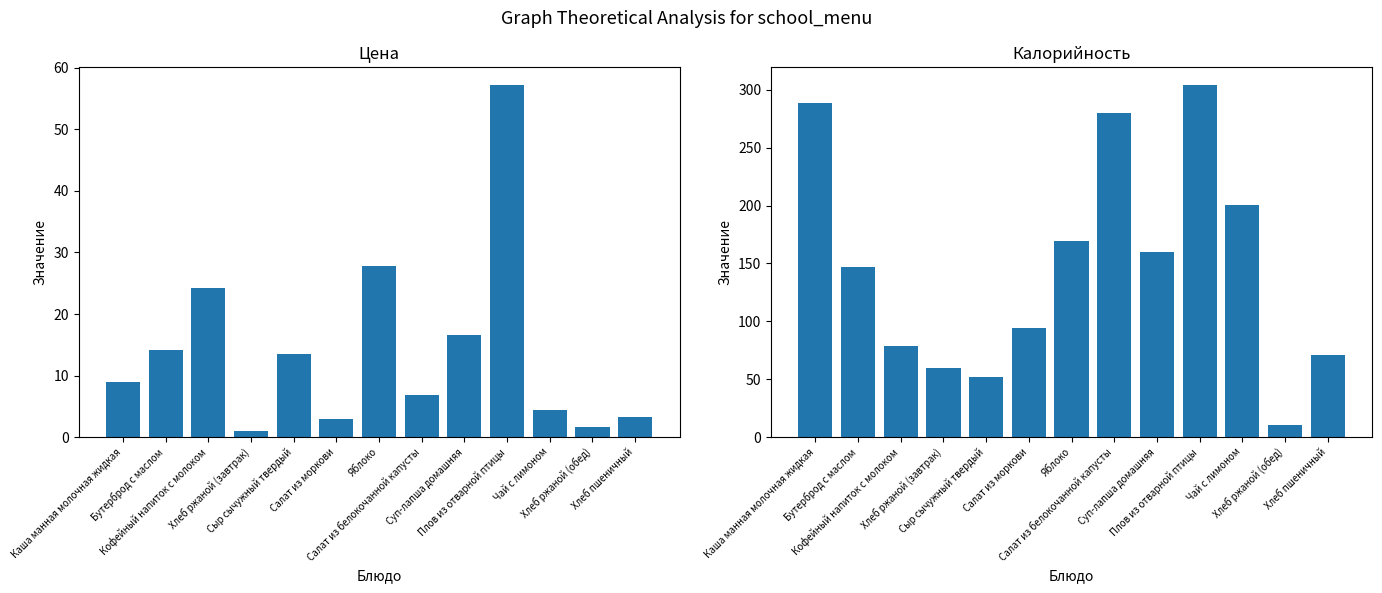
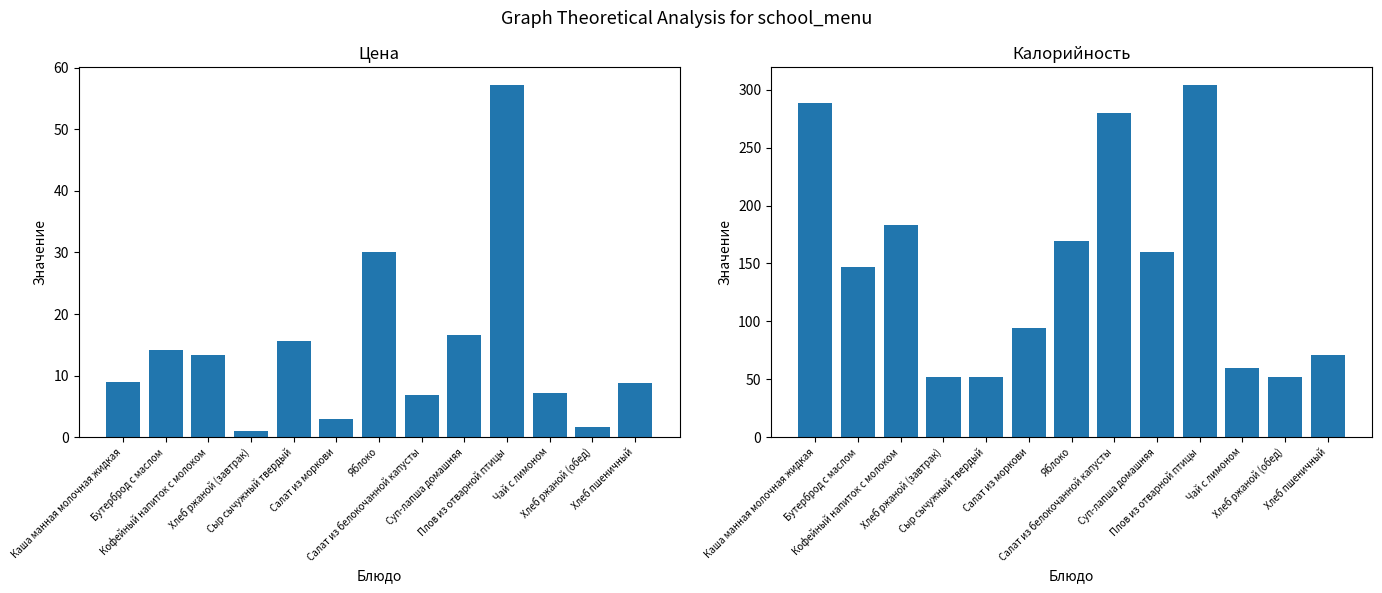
  {
    "Цена": {
      "Каша манная молочная жидкая": 9,
      "Бутерброд с маслом": 14,
-     "Кофейный напиток с молоком": 24,
+     "Кофейный напиток с молоком": 13,
      "Хлеб ржаной (завтрак)": 1,
-     "Сыр сычужный твердый": 14,
+     "Сыр сычужный твердый": 16,
      "Салат из моркови": 3,
-     "Яблоко": 28,
+     "Яблоко": 30,
      "Салат из белокочанной капусты": 7,
      "Суп-лапша домашняя": 17,
      "Плов из отварной птицы": 57,
-     "Чай с лимоном": 4,
+     "Чай с лимоном": 7,
      "Хлеб ржаной (обед)": 2,
-     "Хлеб пшеничный": 3
+     "Хлеб пшеничный": 9
    },
    "Калорийность": {
      "Каша манная молочная жидкая": 289,
      "Бутерброд с маслом": 147,
-     "Кофейный напиток с молоком": 79,
-     "Хлеб ржаной (завтрак)": 59,
+     "Кофейный напиток с молоком": 184,
+     "Хлеб ржаной (завтрак)": 52,
      "Сыр сычужный твердый": 52,
      "Салат из моркови": 94,
      "Яблоко": 169,
      "Салат из белокочанной капусты": 280,
      "Суп-лапша домашняя": 160,
      "Плов из отварной птицы": 304,
-     "Чай с лимоном": 201,
-     "Хлеб ржаной (обед)": 11,
+     "Чай с лимоном": 60,
+     "Хлеб ржаной (обед)": 52,
      "Хлеб пшеничный": 71
    }
  }
